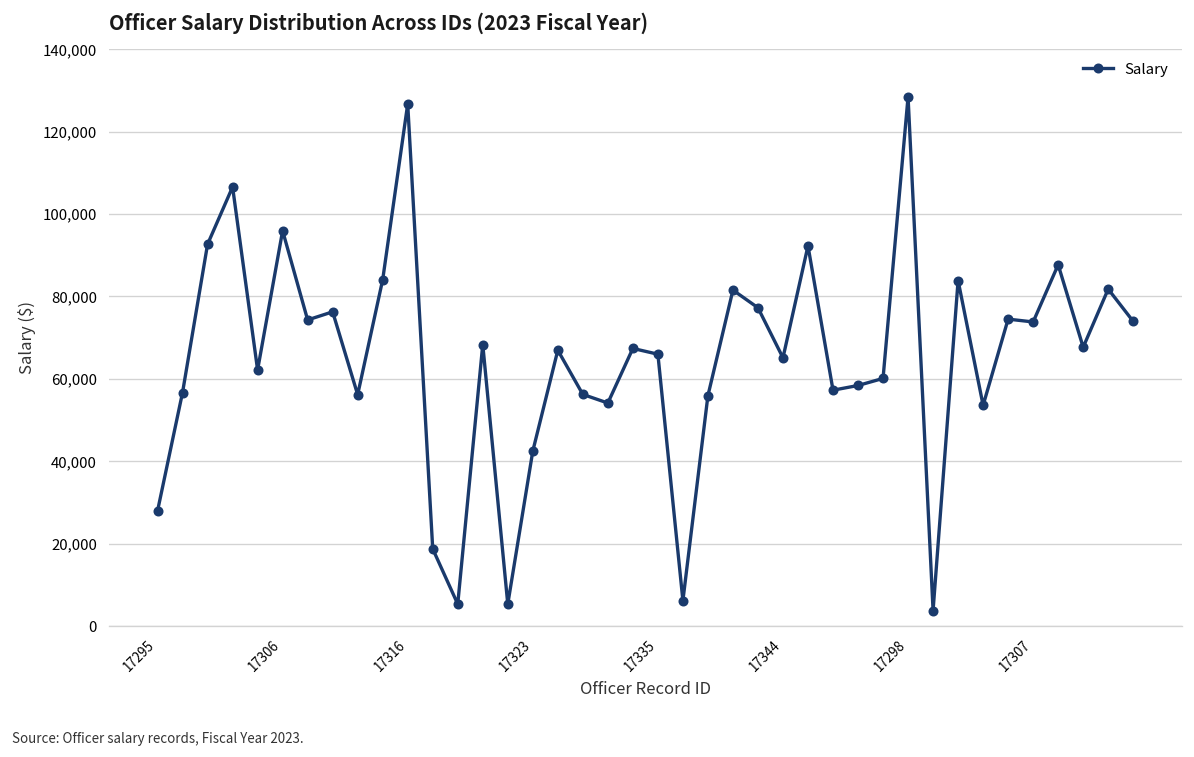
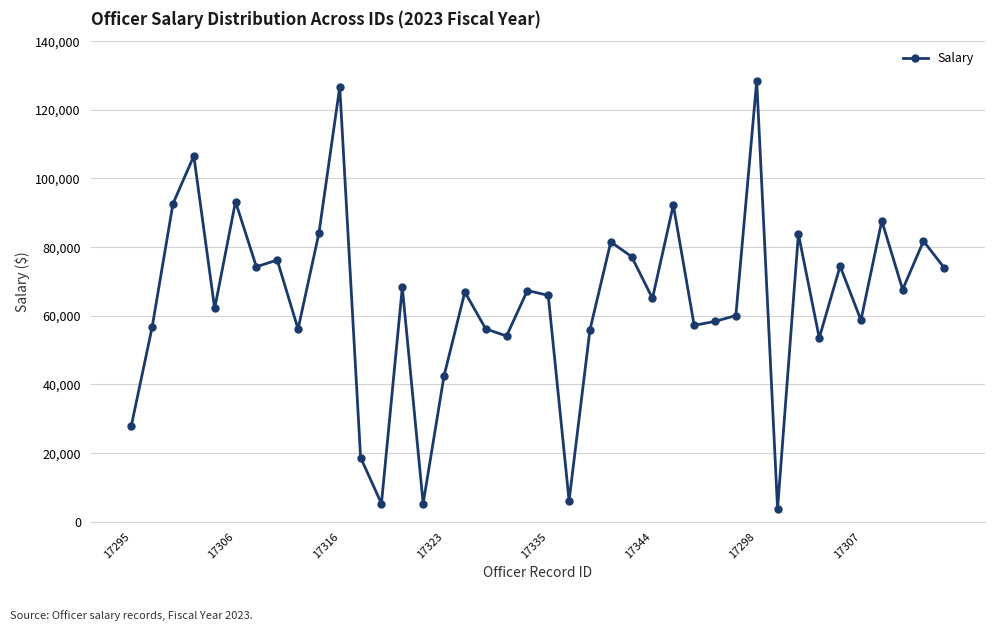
  {
    "17295": "28,000",
-   "17306": "96,000",
+   "17306": "93,000",
    "17316": "127,000",
    "17323": "42,000",
    "17335": "66,000",
    "17344": "65,000",
    "17298": "128,000",
-   "17307": "74,000"
+   "17307": "59,000"
  }
